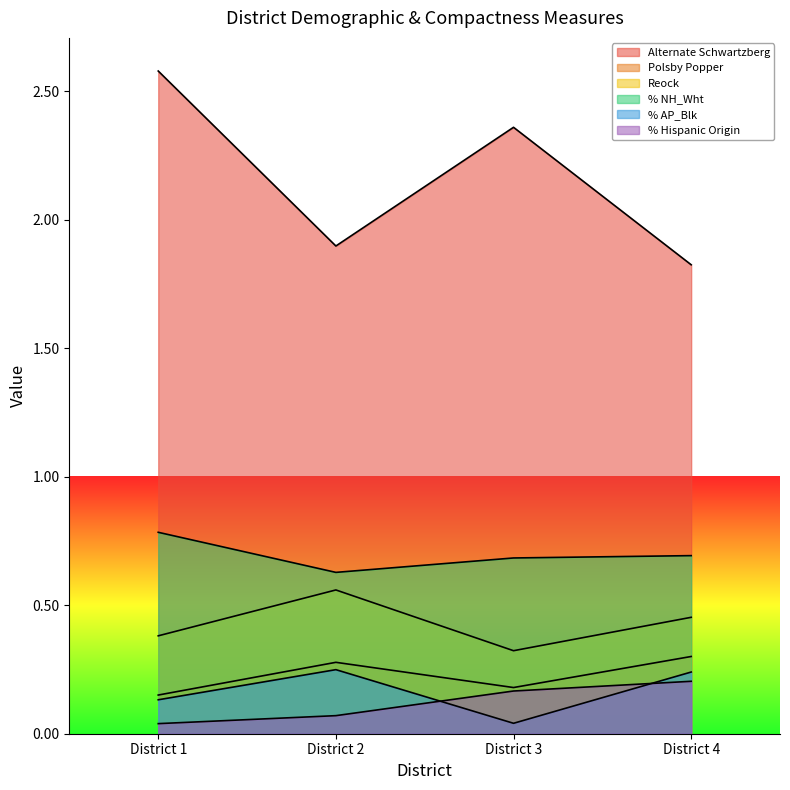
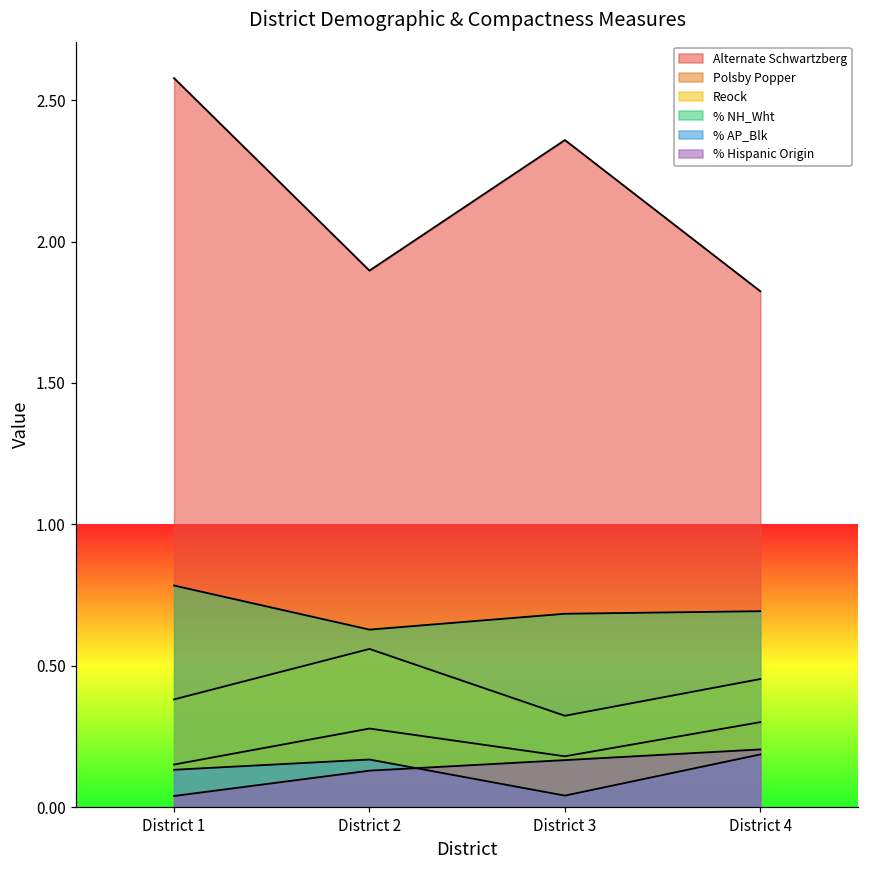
  {
    "Reock": {
      "District 1": 0.38,
      "District 2": 0.56,
      "District 3": 0.32,
      "District 4": 0.45
    },
    "% NH_Wht": {
      "District 1": 0.78,
      "District 2": 0.63,
      "District 3": 0.68,
      "District 4": 0.69
    },
    "% AP_Blk": {
      "District 1": 0.13,
-     "District 2": 0.25,
+     "District 2": 0.17,
      "District 3": 0.04,
-     "District 4": 0.24
+     "District 4": 0.19
    },
    "% Hispanic Origin": {
      "District 1": 0.04,
-     "District 2": 0.07,
+     "District 2": 0.13,
      "District 3": 0.17,
      "District 4": 0.20
    }
  }
